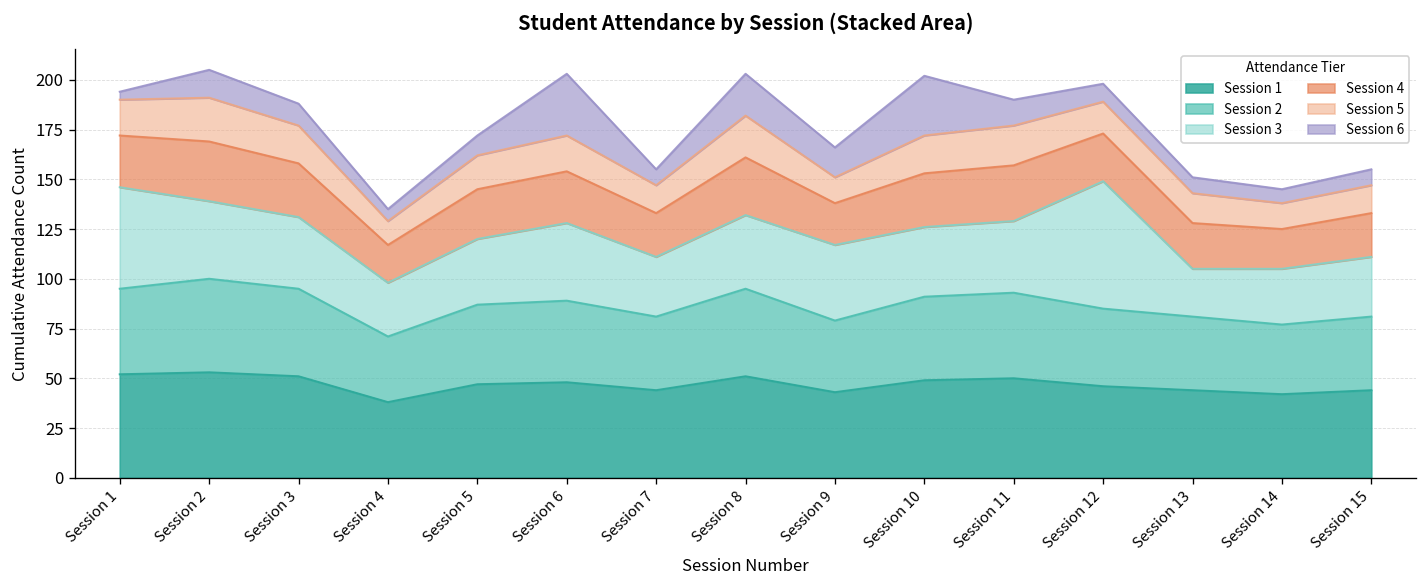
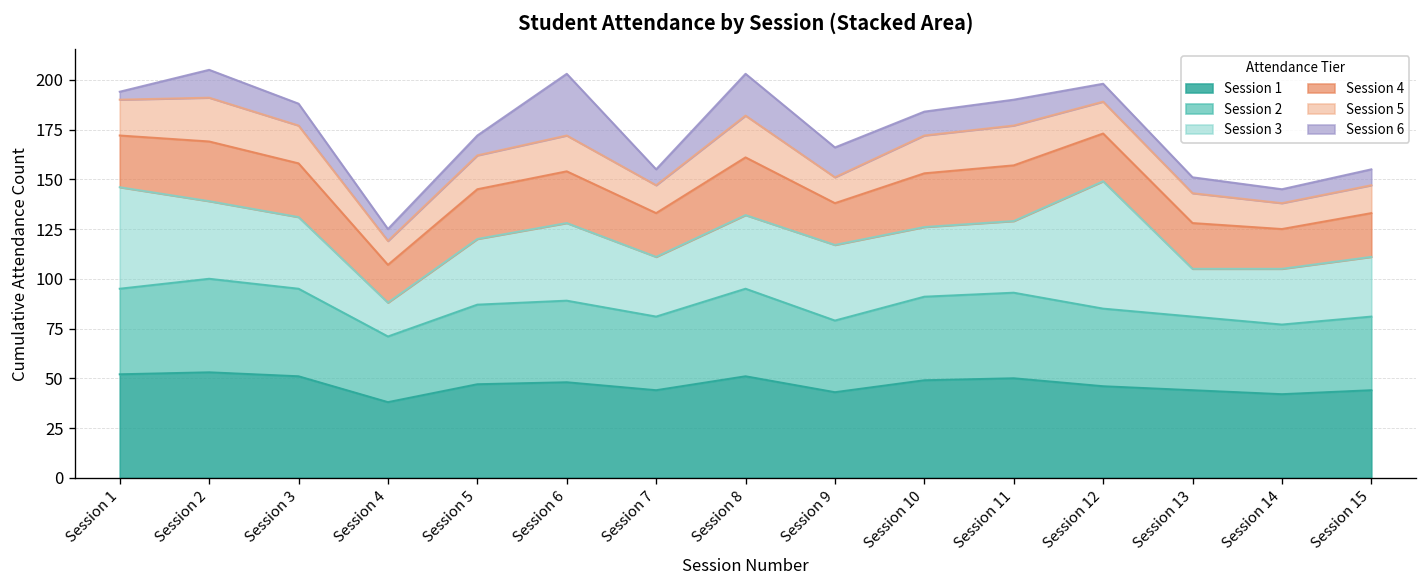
  {
    "Session 3": {
      "Session 1": 51,
      "Session 2": 39,
      "Session 3": 36,
-     "Session 4": 27,
+     "Session 4": 17,
      "Session 5": 33,
      "Session 6": 39,
      "Session 7": 30,
      "Session 8": 37,
      "Session 9": 38,
      "Session 10": 35,
      "Session 11": 36,
      "Session 12": 64,
      "Session 13": 24,
      "Session 14": 28,
      "Session 15": 30
    },
    "Session 6": {
      "Session 1": 4,
      "Session 2": 14,
      "Session 3": 11,
      "Session 4": 6,
      "Session 5": 10,
      "Session 6": 31,
      "Session 7": 8,
      "Session 8": 21,
      "Session 9": 15,
-     "Session 10": 30,
+     "Session 10": 12,
      "Session 11": 13,
      "Session 12": 9,
      "Session 13": 8,
      "Session 14": 7,
      "Session 15": 8
    }
  }
